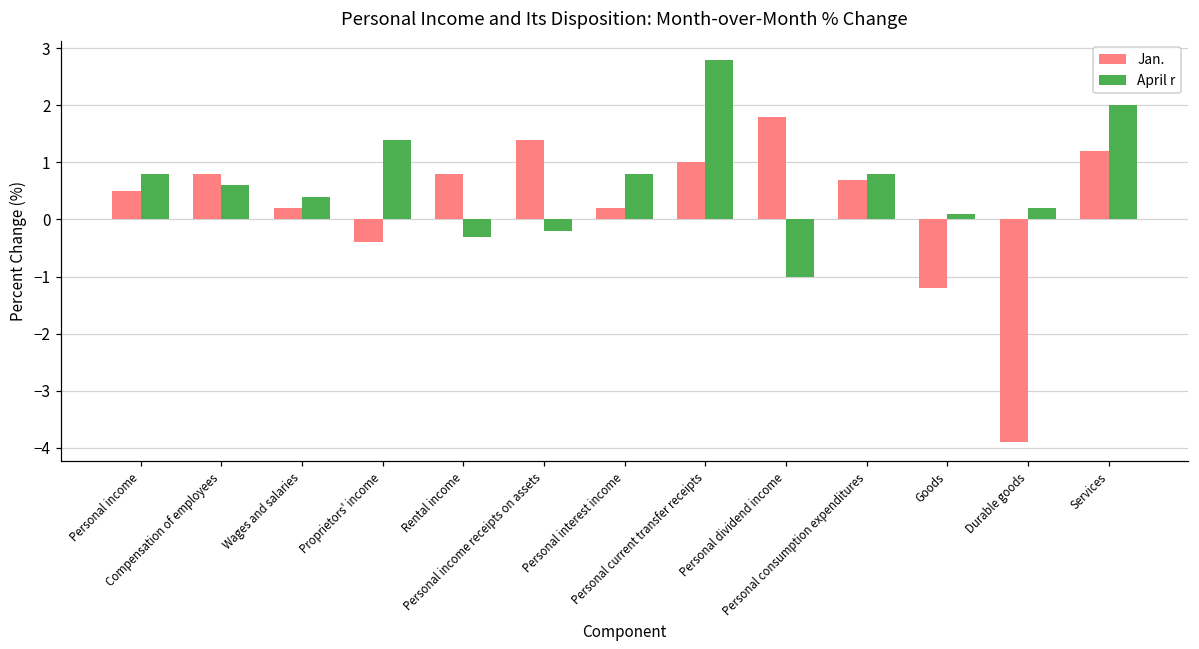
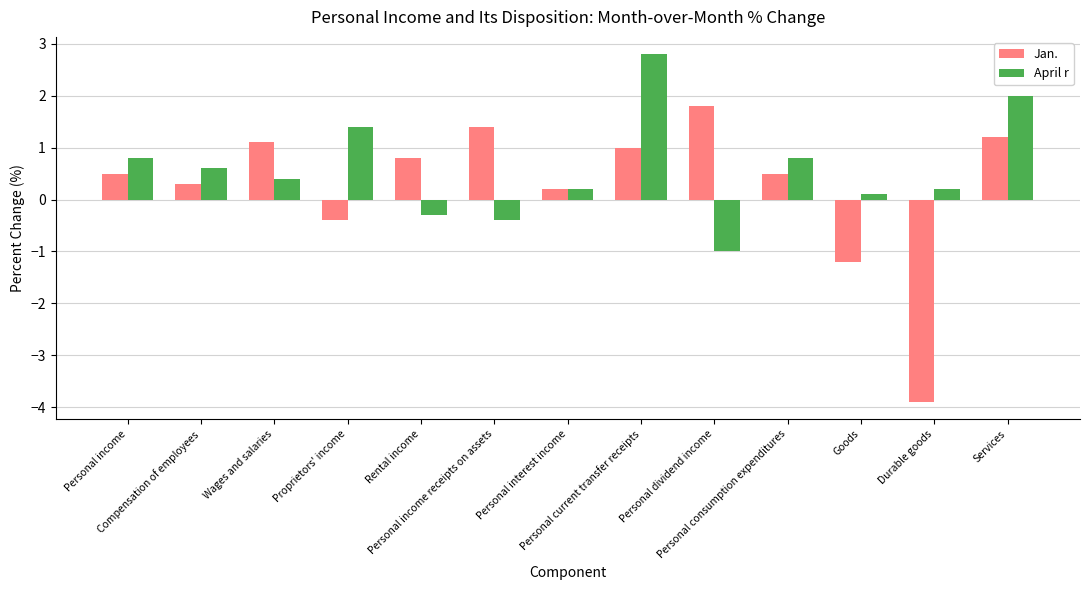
  {
    "Jan.": {
      "Personal income": 0.5,
-     "Compensation of employees": 0.8,
-     "Wages and salaries": 0.2,
+     "Compensation of employees": 0.3,
+     "Wages and salaries": 1.1,
      "Proprietors' income": -0.4,
      "Rental income": 0.8,
      "Personal income receipts on assets": 1.4,
      "Personal interest income": 0.2,
      "Personal current transfer receipts": 1.0,
      "Personal dividend income": 1.8,
-     "Personal consumption expenditures": 0.7,
+     "Personal consumption expenditures": 0.5,
      "Goods": -1.2,
      "Durable goods": -3.9,
      "Services": 1.2
    },
    "April r": {
      "Personal income": 0.8,
      "Compensation of employees": 0.6,
      "Wages and salaries": 0.4,
      "Proprietors' income": 1.4,
      "Rental income": -0.3,
-     "Personal income receipts on assets": -0.2,
-     "Personal interest income": 0.8,
+     "Personal income receipts on assets": -0.4,
+     "Personal interest income": 0.2,
      "Personal current transfer receipts": 2.8,
      "Personal dividend income": -1.0,
      "Personal consumption expenditures": 0.8,
      "Goods": 0.1,
      "Durable goods": 0.2,
      "Services": 2.0
    }
  }
